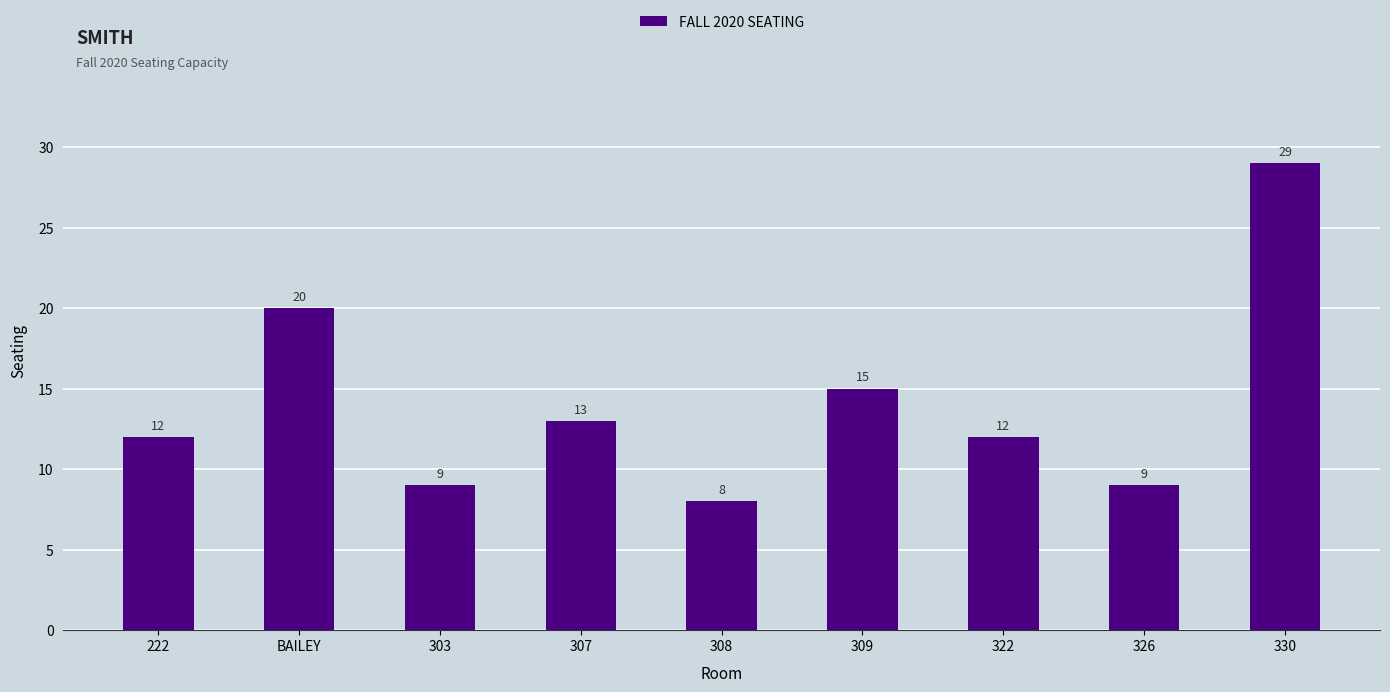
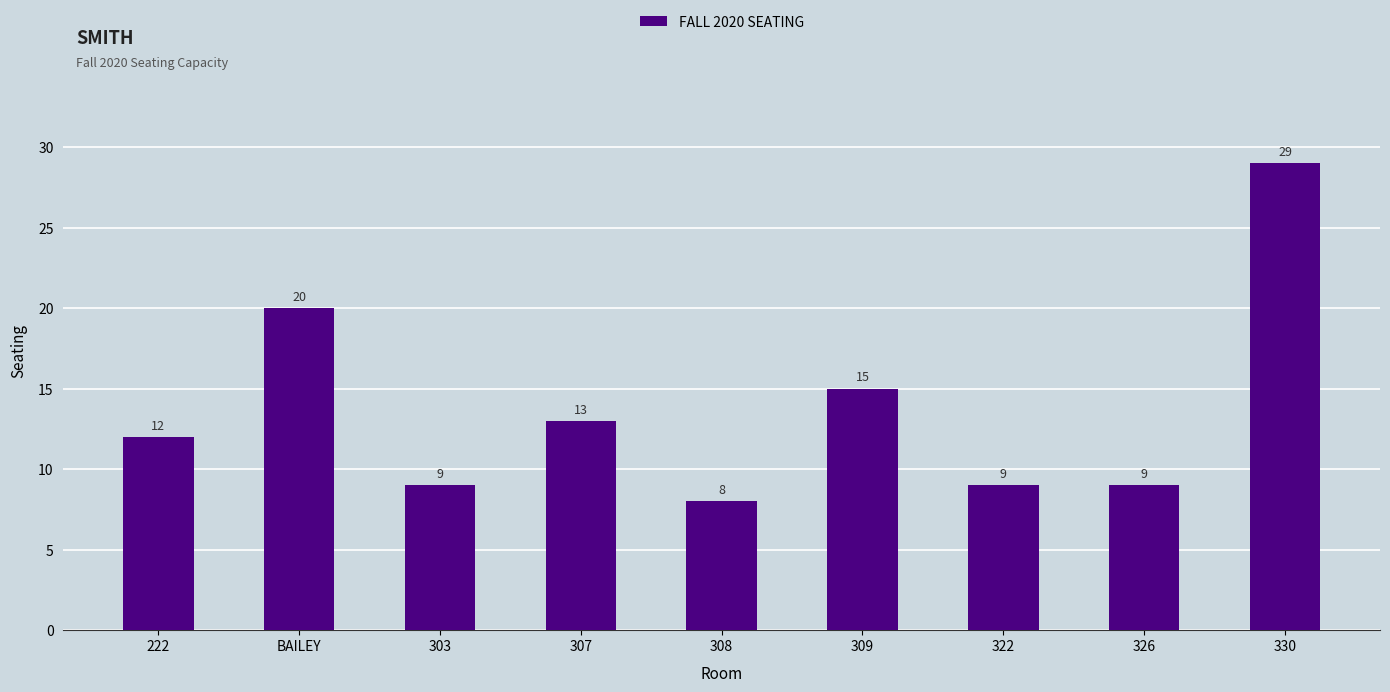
  {
    "222": 12,
    "BAILEY": 20,
    "303": 9,
    "307": 13,
    "308": 8,
    "309": 15,
-   "322": 12,
+   "322": 9,
    "326": 9,
    "330": 29
  }
